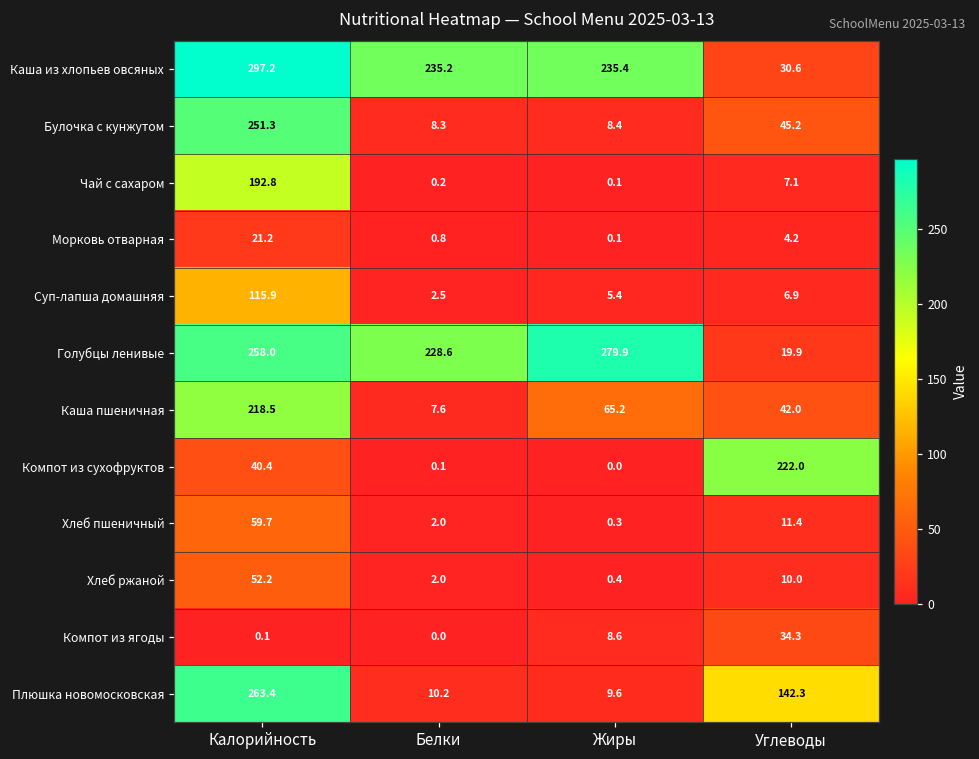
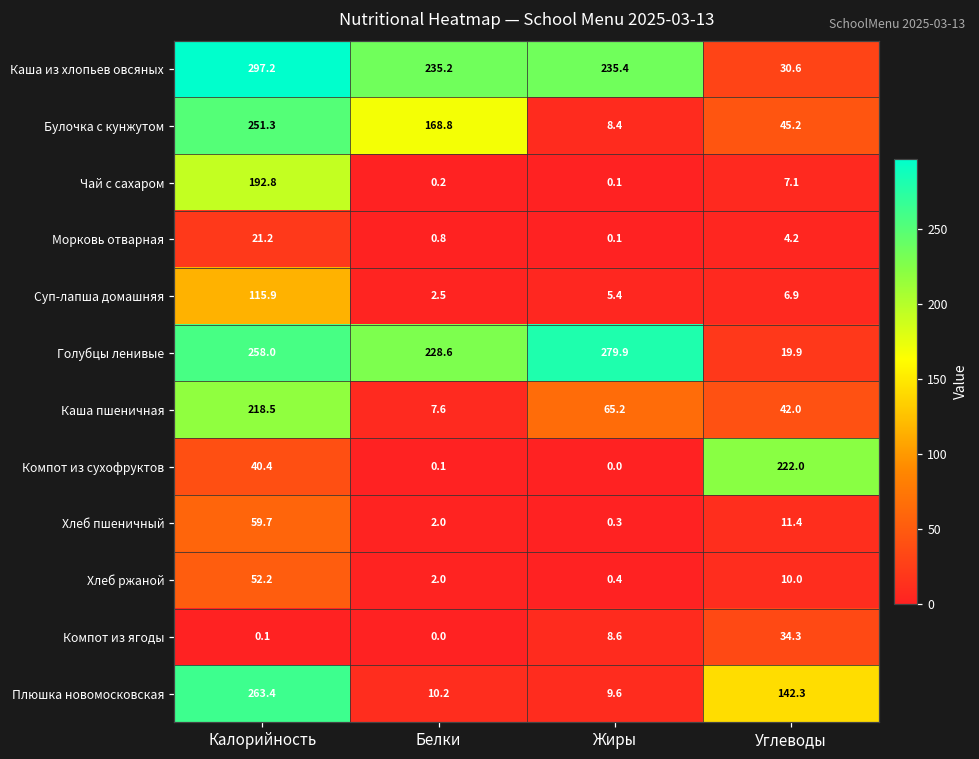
  {
    "Каша из хлопьев овсяных": {
      "Калорийность": 297.2,
      "Белки": 235.2,
      "Жиры": 235.4,
      "Углеводы": 30.6
    },
    "Булочка с кунжутом": {
      "Калорийность": 251.3,
-     "Белки": 8.3,
+     "Белки": 168.8,
      "Жиры": 8.4,
      "Углеводы": 45.2
    },
    "Чай с сахаром": {
      "Калорийность": 192.8,
      "Белки": 0.2,
      "Жиры": 0.1,
      "Углеводы": 7.1
    },
    "Морковь отварная": {
      "Калорийность": 21.2,
      "Белки": 0.8,
      "Жиры": 0.1,
      "Углеводы": 4.2
    },
    "Суп-лапша домашняя": {
      "Калорийность": 115.9,
      "Белки": 2.5,
      "Жиры": 5.4,
      "Углеводы": 6.9
    },
    "Голубцы ленивые": {
      "Калорийность": 258.0,
      "Белки": 228.6,
      "Жиры": 279.9,
      "Углеводы": 19.9
    },
    "Каша пшеничная": {
      "Калорийность": 218.5,
      "Белки": 7.6,
      "Жиры": 65.2,
      "Углеводы": 42.0
    },
    "Компот из сухофруктов": {
      "Калорийность": 40.4,
      "Белки": 0.1,
      "Жиры": 0.0,
      "Углеводы": 222.0
    },
    "Хлеб пшеничный": {
      "Калорийность": 59.7,
      "Белки": 2.0,
      "Жиры": 0.3,
      "Углеводы": 11.4
    },
    "Хлеб ржаной": {
      "Калорийность": 52.2,
      "Белки": 2.0,
      "Жиры": 0.4,
      "Углеводы": 10.0
    },
    "Компот из ягоды": {
      "Калорийность": 0.1,
      "Белки": 0.0,
      "Жиры": 8.6,
      "Углеводы": 34.3
    },
    "Плюшка новомосковская": {
      "Калорийность": 263.4,
      "Белки": 10.2,
      "Жиры": 9.6,
      "Углеводы": 142.3
    }
  }
